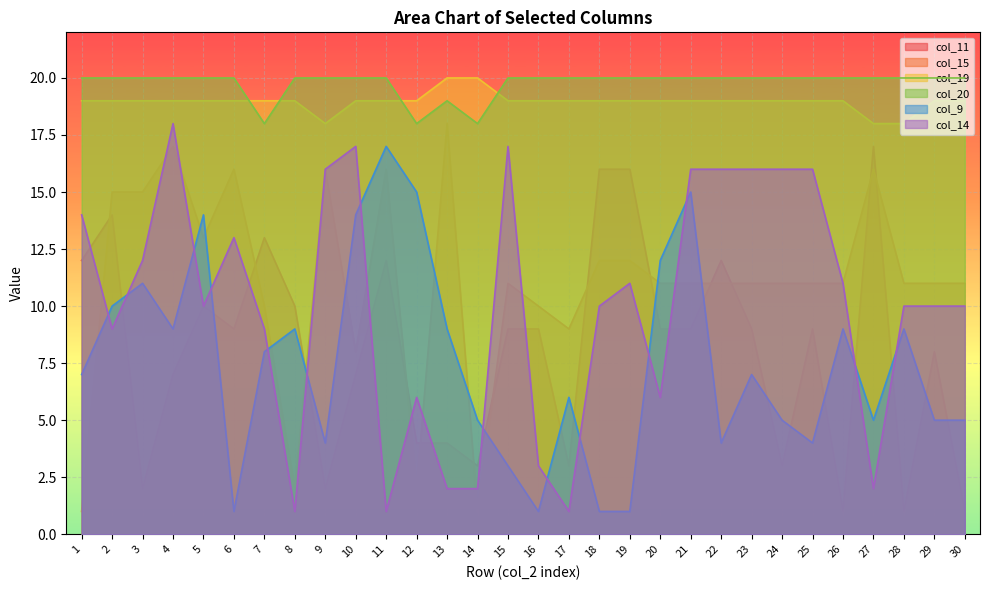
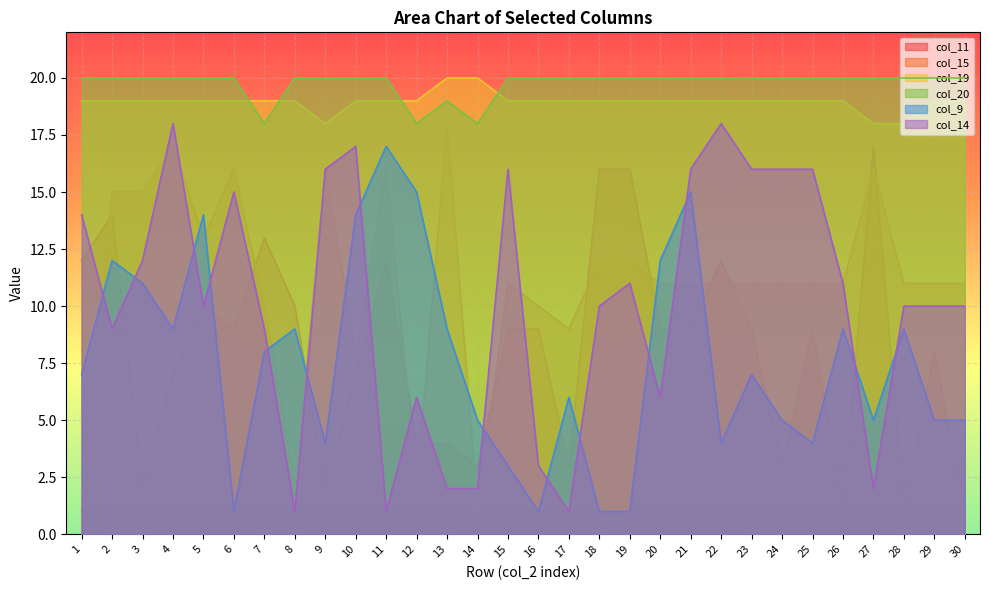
  {
    "col_19": {
      "1": 19,
      "2": 19,
      "3": 19,
      "4": 19,
      "5": 19,
      "6": 19,
      "7": 19,
      "8": 19,
      "9": 18,
      "10": 19,
      "11": 19,
      "12": 19,
      "13": 20,
      "14": 20,
      "15": 19,
      "16": 19,
      "17": 19,
      "18": 19,
      "19": 19,
      "20": 19,
      "21": 19,
      "22": 19,
      "23": 19,
      "24": 19,
      "25": 19,
      "26": 19,
      "27": 18
    },
    "col_20": {
      "1": 20,
      "2": 20,
      "3": 20,
      "4": 20,
      "5": 20,
      "6": 20,
      "7": 18,
      "8": 20,
      "9": 20,
      "10": 20,
      "11": 20,
      "12": 18,
      "13": 19,
      "14": 18,
      "15": 20,
      "16": 20,
      "17": 20,
      "18": 20,
      "19": 20,
      "20": 20,
      "21": 20,
      "22": 20,
      "23": 20,
      "24": 20,
      "25": 20,
      "26": 20,
      "27": 20
    },
    "col_9": {
      "1": 7,
-     "2": 10,
+     "2": 12,
      "3": 11,
      "4": 9,
      "5": 14,
      "6": 1,
      "7": 8,
      "8": 9,
      "9": 4,
      "10": 14,
      "11": 17,
      "12": 15,
      "13": 9,
      "14": 5,
      "15": 3,
      "16": 1,
      "17": 6,
      "18": 1,
      "19": 1,
      "20": 12,
      "21": 15,
      "22": 4,
      "23": 7,
      "24": 5,
      "25": 4,
      "26": 9,
      "27": 5,
      "28": 9,
      "29": 5,
      "30": 5
    },
    "col_14": {
      "1": 14,
      "2": 9,
      "3": 12,
      "4": 18,
-     "6": 13,
+     "6": 15,
      "7": 9,
      "8": 1,
      "10": 17,
      "11": 1,
      "12": 6,
      "13": 2,
      "14": 2,
-     "15": 17,
+     "15": 16,
      "16": 3,
      "17": 1,
      "18": 10,
      "19": 11,
      "20": 6,
      "21": 16,
-     "22": 16,
+     "22": 18,
      "23": 16,
      "24": 16,
      "25": 16,
      "27": 2,
      "28": 10,
      "29": 10,
      "30": 10
    }
  }
